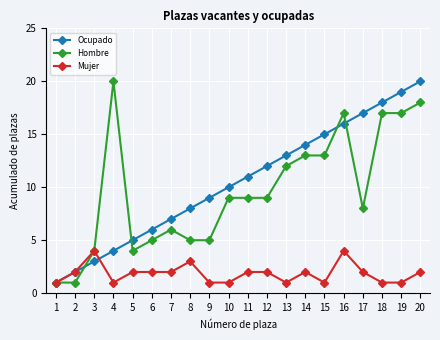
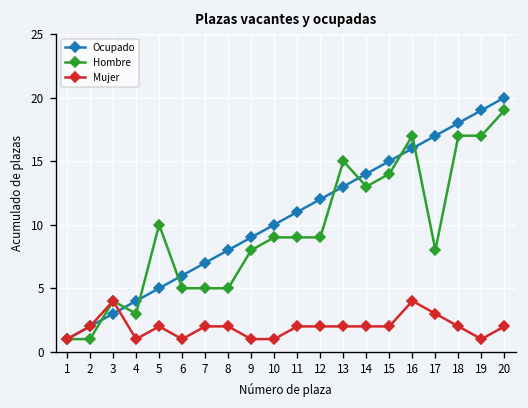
  {
    "Ocupado": {
      "3": 3,
      "4": 4,
      "5": 5,
      "6": 6,
      "7": 7,
      "8": 8,
      "9": 9,
      "10": 10,
      "11": 11,
      "12": 12,
      "13": 13,
      "14": 14,
      "15": 15,
      "16": 16,
      "17": 17,
      "18": 18,
      "19": 19,
      "20": 20
    },
    "Hombre": {
      "2": 1,
-     "4": 20,
-     "5": 4,
+     "4": 3,
+     "5": 10,
      "6": 5,
-     "7": 6,
+     "7": 5,
      "8": 5,
-     "9": 5,
+     "9": 8,
      "10": 9,
      "11": 9,
      "12": 9,
-     "13": 12,
+     "13": 15,
      "14": 13,
-     "15": 13,
+     "15": 14,
      "16": 17,
      "17": 8,
      "18": 17,
      "19": 17,
-     "20": 18
+     "20": 19
    },
    "Mujer": {
      "4": 1,
      "5": 2,
-     "6": 2,
+     "6": 1,
      "7": 2,
-     "8": 3,
+     "8": 2,
      "9": 1,
      "10": 1,
      "11": 2,
      "12": 2,
-     "13": 1,
+     "13": 2,
      "14": 2,
-     "15": 1,
+     "15": 2,
      "16": 4,
-     "17": 2,
-     "18": 1,
+     "17": 3,
+     "18": 2,
      "19": 1,
      "20": 2
    }
  }
